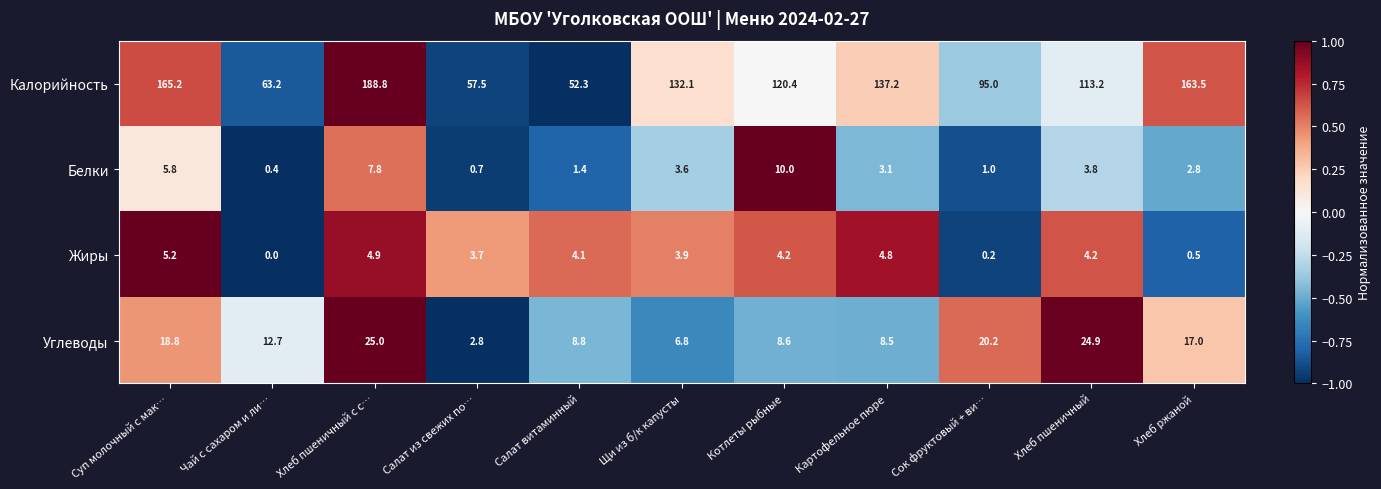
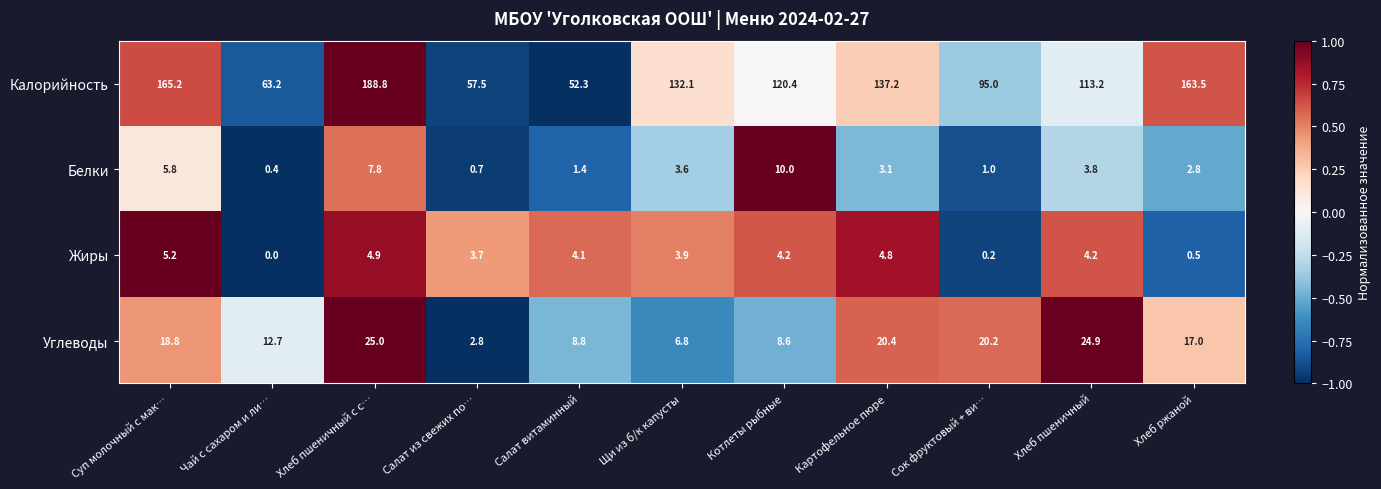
  {
    "Калорийность": {
      "Суп молочный с мак…": 165.2,
      "Чай с сахаром и ли…": 63.2,
      "Хлеб пшеничный с с…": 188.8,
      "Салат из свежих по…": 57.5,
      "Салат витаминный": 52.3,
      "Щи из б/к капусты": 132.1,
      "Котлеты рыбные": 120.4,
      "Картофельное пюре": 137.2,
      "Сок фруктовый + ви…": 95.0,
      "Хлеб пшеничный": 113.2,
      "Хлеб ржаной": 163.5
    },
    "Белки": {
      "Суп молочный с мак…": 5.8,
      "Чай с сахаром и ли…": 0.4,
      "Хлеб пшеничный с с…": 7.8,
      "Салат из свежих по…": 0.7,
      "Салат витаминный": 1.4,
      "Щи из б/к капусты": 3.6,
      "Котлеты рыбные": 10.0,
      "Картофельное пюре": 3.1,
      "Сок фруктовый + ви…": 1.0,
      "Хлеб пшеничный": 3.8,
      "Хлеб ржаной": 2.8
    },
    "Жиры": {
      "Суп молочный с мак…": 5.2,
      "Чай с сахаром и ли…": 0.0,
      "Хлеб пшеничный с с…": 4.9,
      "Салат из свежих по…": 3.7,
      "Салат витаминный": 4.1,
      "Щи из б/к капусты": 3.9,
      "Котлеты рыбные": 4.2,
      "Картофельное пюре": 4.8,
      "Сок фруктовый + ви…": 0.2,
      "Хлеб пшеничный": 4.2,
      "Хлеб ржаной": 0.5
    },
    "Углеводы": {
      "Суп молочный с мак…": 18.8,
      "Чай с сахаром и ли…": 12.7,
      "Хлеб пшеничный с с…": 25.0,
      "Салат из свежих по…": 2.8,
      "Салат витаминный": 8.8,
      "Щи из б/к капусты": 6.8,
      "Котлеты рыбные": 8.6,
-     "Картофельное пюре": 8.5,
+     "Картофельное пюре": 20.4,
      "Сок фруктовый + ви…": 20.2,
      "Хлеб пшеничный": 24.9,
      "Хлеб ржаной": 17.0
    }
  }
